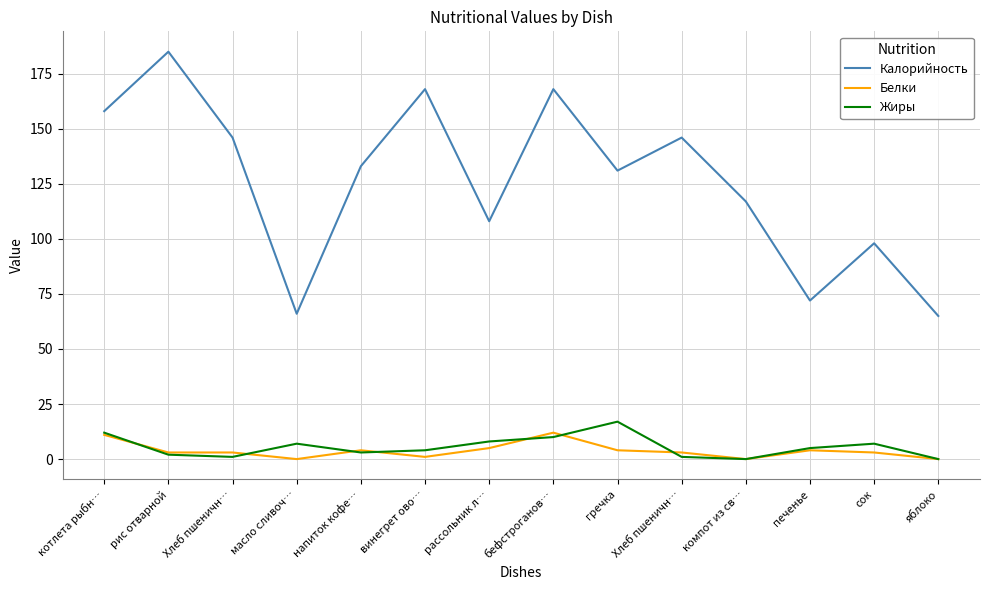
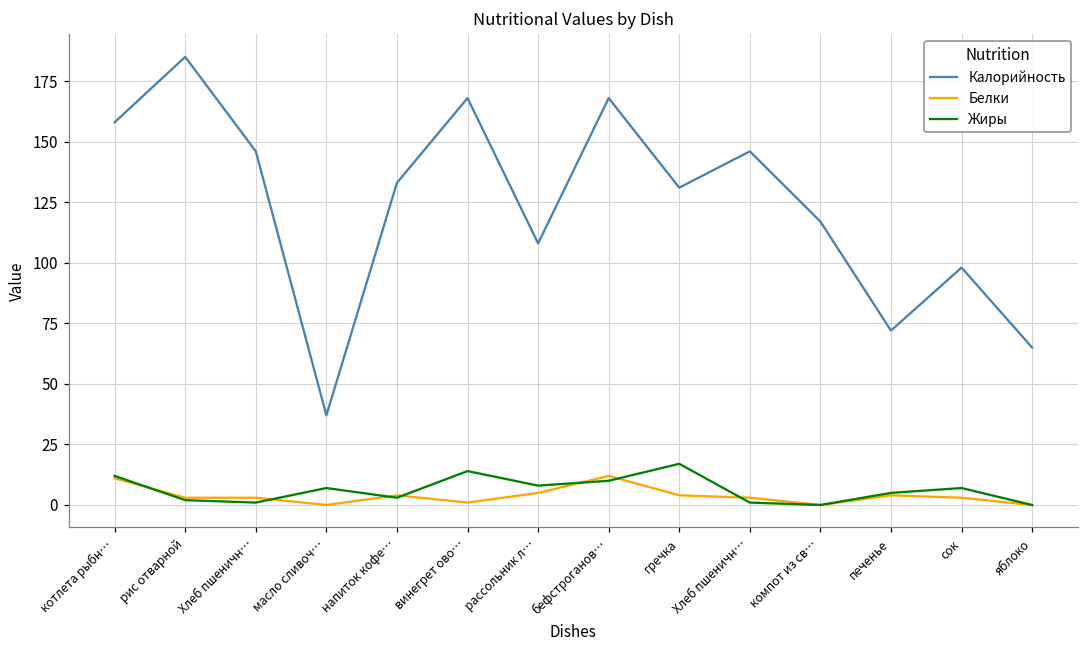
  {
    "Калорийность": {
      "котлета рыбн…": 158,
      "рис отварной": 185,
-     "масло сливоч…": 66,
+     "масло сливоч…": 37,
      "напиток кофе…": 133,
      "винегрет ово…": 168,
      "рассольник л…": 108,
      "бефстроганов…": 168,
      "гречка": 131,
      "компот из св…": 117,
      "печенье": 72,
      "сок": 98,
      "яблоко": 65
    },
    "Белки": {
      "масло сливоч…": 0,
      "винегрет ово…": 1,
      "рассольник л…": 5,
      "бефстроганов…": 12,
      "гречка": 4,
      "сок": 3
    },
    "Жиры": {
      "масло сливоч…": 7,
-     "винегрет ово…": 4,
+     "винегрет ово…": 14,
      "рассольник л…": 8,
      "бефстроганов…": 10,
      "гречка": 17,
      "сок": 7
    }
  }
